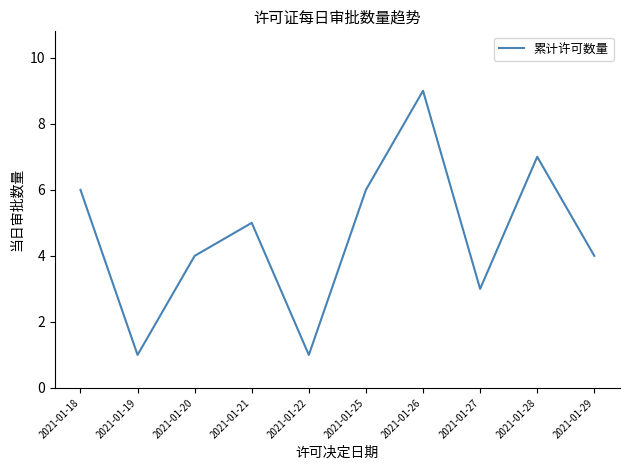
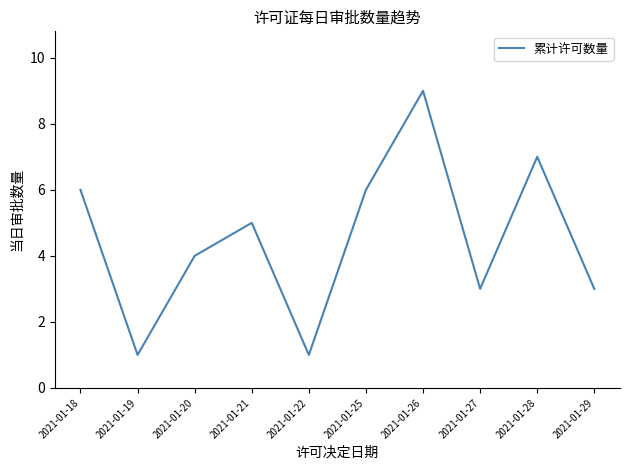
  {
    "2021-01-18": 6,
    "2021-01-19": 1,
    "2021-01-20": 4,
    "2021-01-21": 5,
    "2021-01-22": 1,
    "2021-01-25": 6,
    "2021-01-26": 9,
    "2021-01-27": 3,
    "2021-01-28": 7,
-   "2021-01-29": 4
+   "2021-01-29": 3
  }
